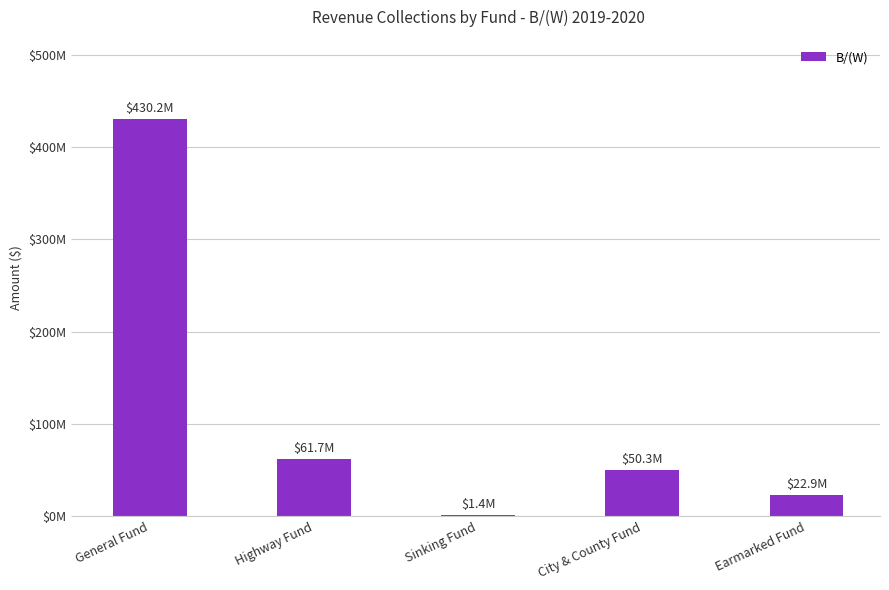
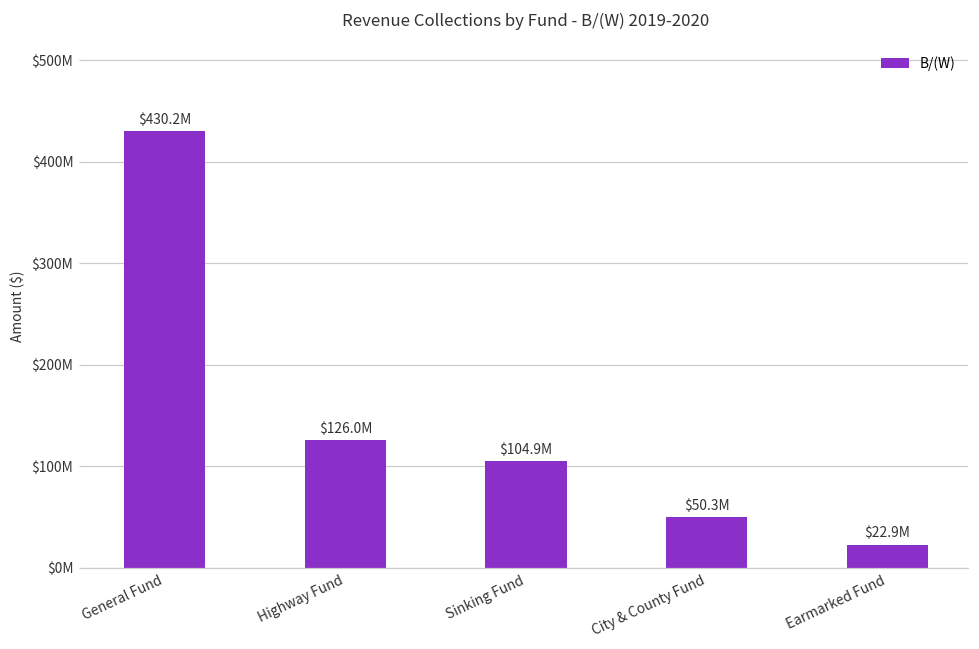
  {
    "General Fund": "$430.2M",
-   "Highway Fund": "$61.7M",
-   "Sinking Fund": "$1.4M",
+   "Highway Fund": "$126.0M",
+   "Sinking Fund": "$104.9M",
    "City & County Fund": "$50.3M",
    "Earmarked Fund": "$22.9M"
  }
